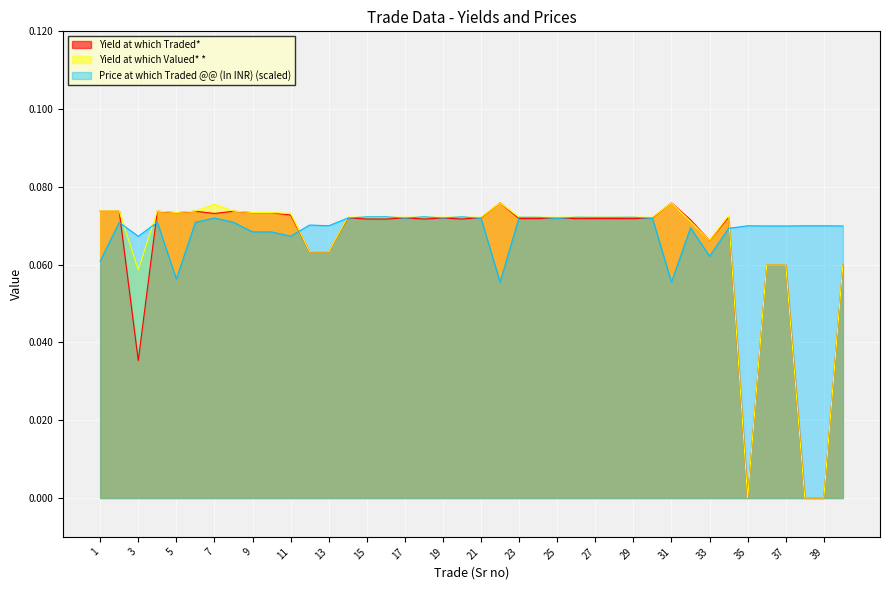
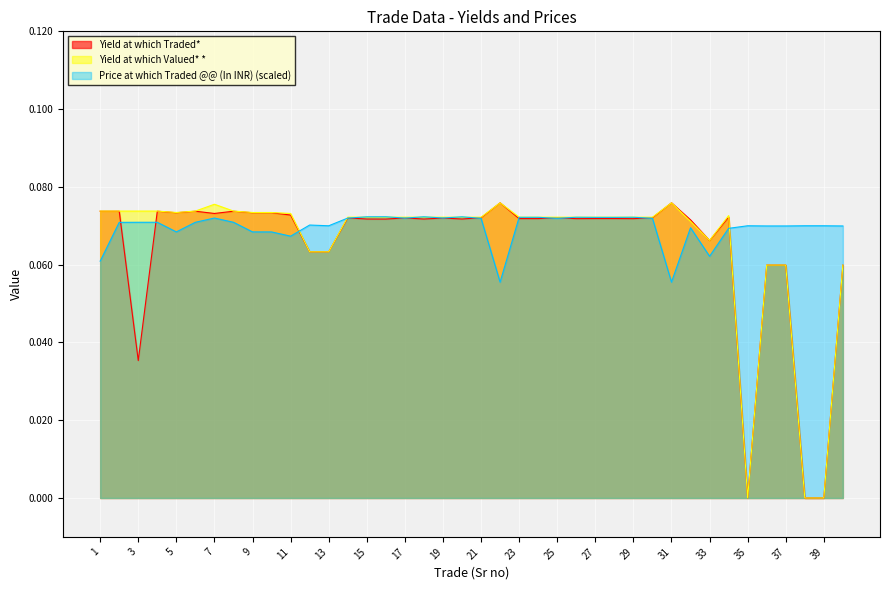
  {
    "Yield at which Traded*": {
      "3": 0.035,
      "7": 0.073
    },
    "Yield at which Valued* *": {
-     "3": 0.059,
+     "3": 0.074,
      "7": 0.076
    },
    "Price at which Traded @@ (In INR) (scaled)": {
      "1": 0.061,
-     "3": 0.067,
-     "5": 0.056,
+     "3": 0.071,
+     "5": 0.068,
      "7": 0.072,
      "9": 0.068,
      "11": 0.067,
      "13": 0.070,
      "31": 0.056,
      "33": 0.062,
      "35": 0.070,
      "37": 0.070,
      "39": 0.070
    }
  }
